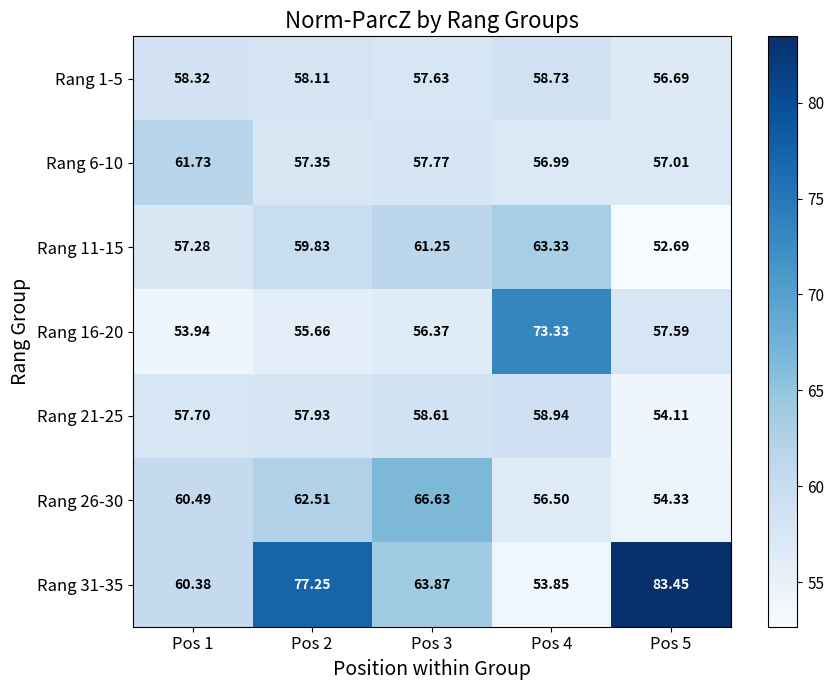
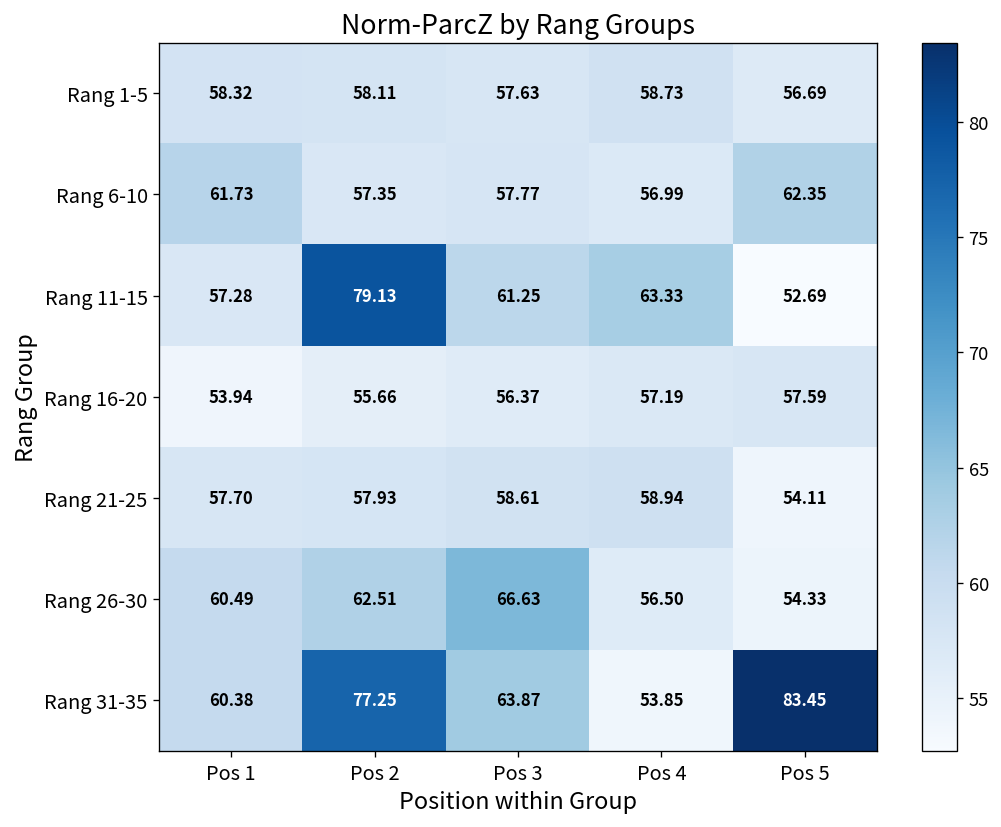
  {
    "Rang 1-5": {
      "Pos 1": 58.32,
      "Pos 2": 58.11,
      "Pos 3": 57.63,
      "Pos 4": 58.73,
      "Pos 5": 56.69
    },
    "Rang 6-10": {
      "Pos 1": 61.73,
      "Pos 2": 57.35,
      "Pos 3": 57.77,
      "Pos 4": 56.99,
-     "Pos 5": 57.01
+     "Pos 5": 62.35
    },
    "Rang 11-15": {
      "Pos 1": 57.28,
-     "Pos 2": 59.83,
+     "Pos 2": 79.13,
      "Pos 3": 61.25,
      "Pos 4": 63.33,
      "Pos 5": 52.69
    },
    "Rang 16-20": {
      "Pos 1": 53.94,
      "Pos 2": 55.66,
      "Pos 3": 56.37,
-     "Pos 4": 73.33,
+     "Pos 4": 57.19,
      "Pos 5": 57.59
    },
    "Rang 21-25": {
      "Pos 1": 57.70,
      "Pos 2": 57.93,
      "Pos 3": 58.61,
      "Pos 4": 58.94,
      "Pos 5": 54.11
    },
    "Rang 26-30": {
      "Pos 1": 60.49,
      "Pos 2": 62.51,
      "Pos 3": 66.63,
      "Pos 4": 56.50,
      "Pos 5": 54.33
    },
    "Rang 31-35": {
      "Pos 1": 60.38,
      "Pos 2": 77.25,
      "Pos 3": 63.87,
      "Pos 4": 53.85,
      "Pos 5": 83.45
    }
  }
